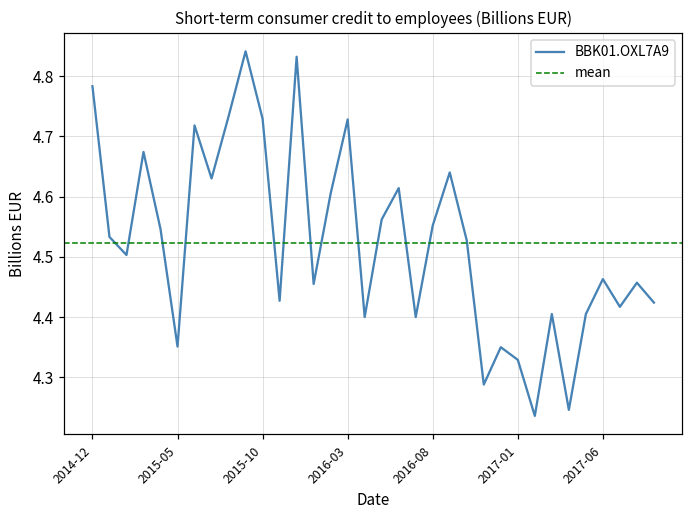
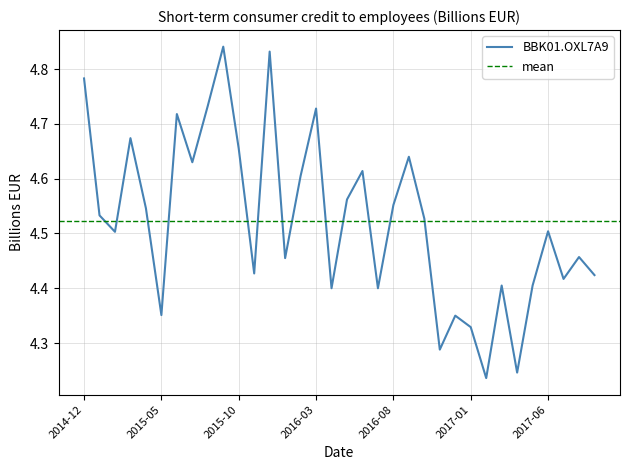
  {
    "2014-12": 4.78,
    "2015-05": 4.35,
-   "2015-10": 4.73,
+   "2015-10": 4.66,
    "2016-03": 4.73,
    "2016-08": 4.55,
    "2017-01": 4.33,
-   "2017-06": 4.46
+   "2017-06": 4.50
  }
